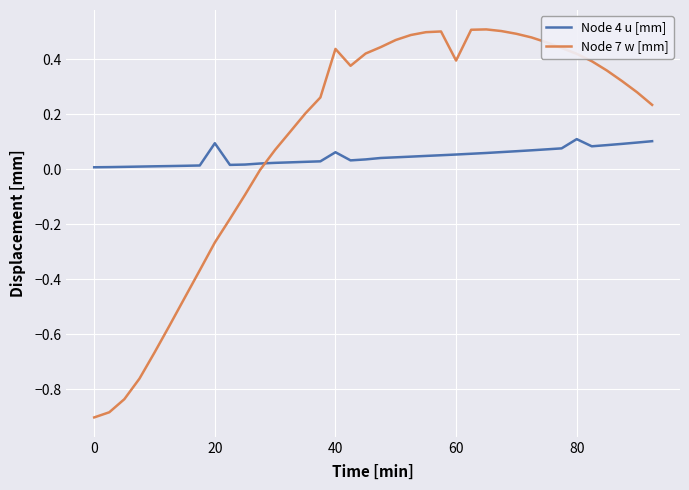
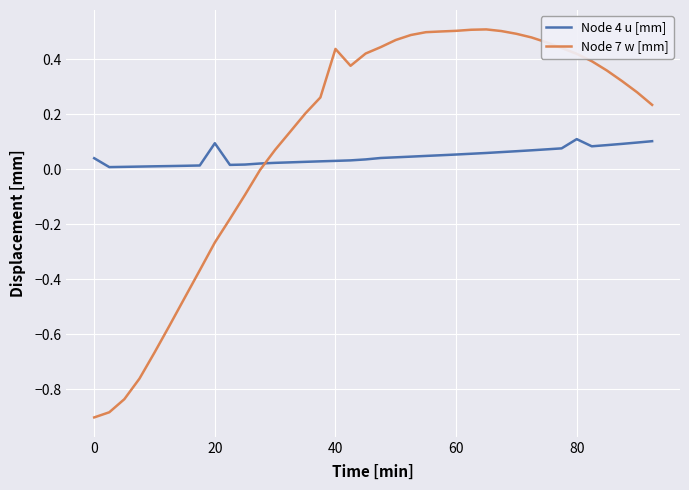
  {
    "Node 4 u [mm]": {
-     "0": 0.01,
+     "0": 0.04,
      "20": 0.10,
-     "40": 0.06,
+     "40": 0.03,
      "60": 0.05,
      "80": 0.11
    },
    "Node 7 w [mm]": {
      "0": -0.90,
      "20": -0.27,
      "40": 0.44,
-     "60": 0.40
+     "60": 0.50
    }
  }
